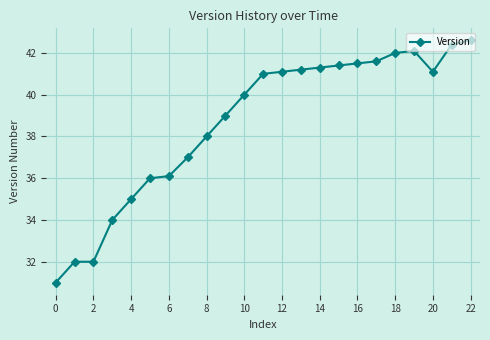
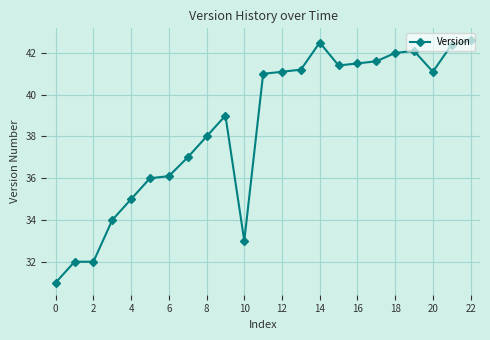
  {
    "0": 31.0,
    "2": 32.0,
    "4": 35.0,
    "6": 36.1,
    "8": 38.0,
-   "10": 40,
+   "10": 33,
    "12": 41.1,
-   "14": 41.3,
+   "14": 42.5,
    "16": 41.5,
    "18": 42.0,
    "20": 41.1
  }
